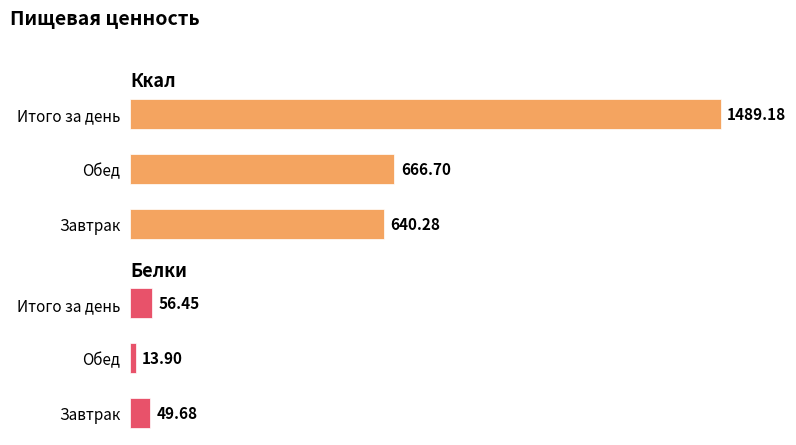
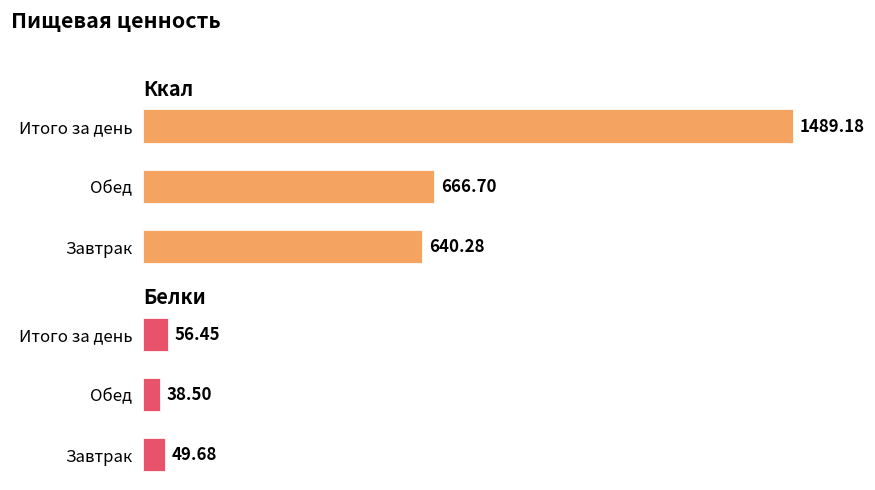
  {
    "Ккал": {
      "Итого за день": 1489.18,
      "Обед": 666.70,
      "Завтрак": 640.28
    },
    "Белки": {
      "Итого за день": 56.45,
-     "Обед": 13.90,
+     "Обед": 38.50,
      "Завтрак": 49.68
    }
  }
